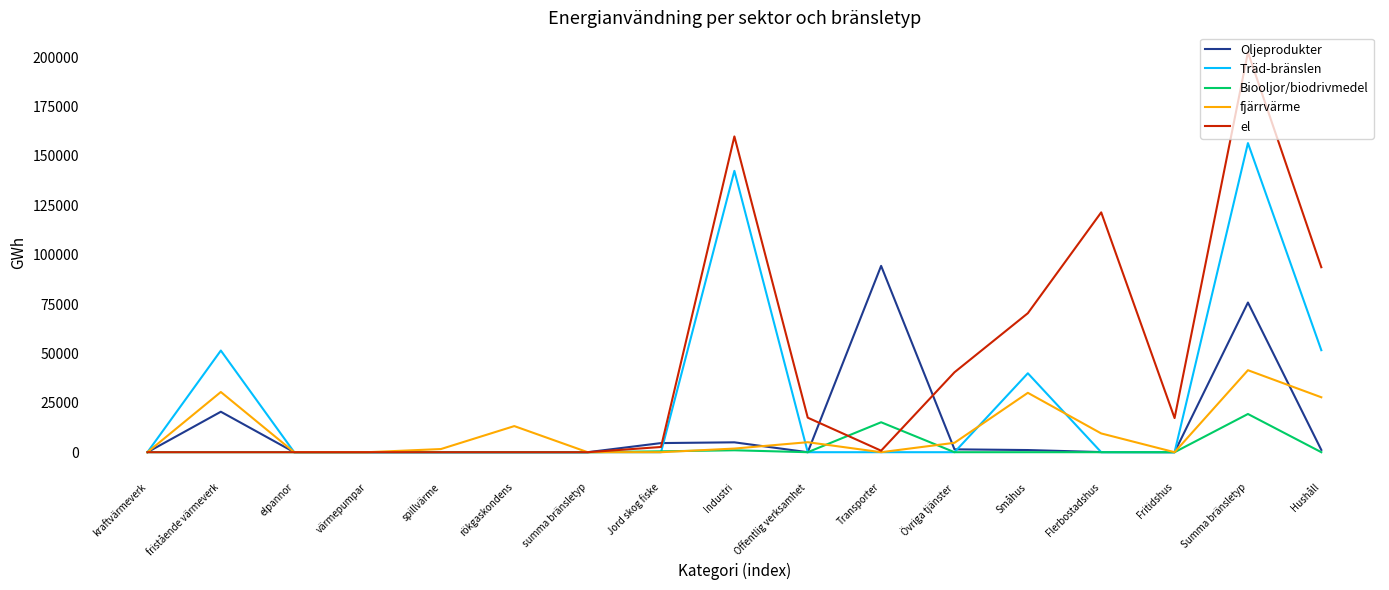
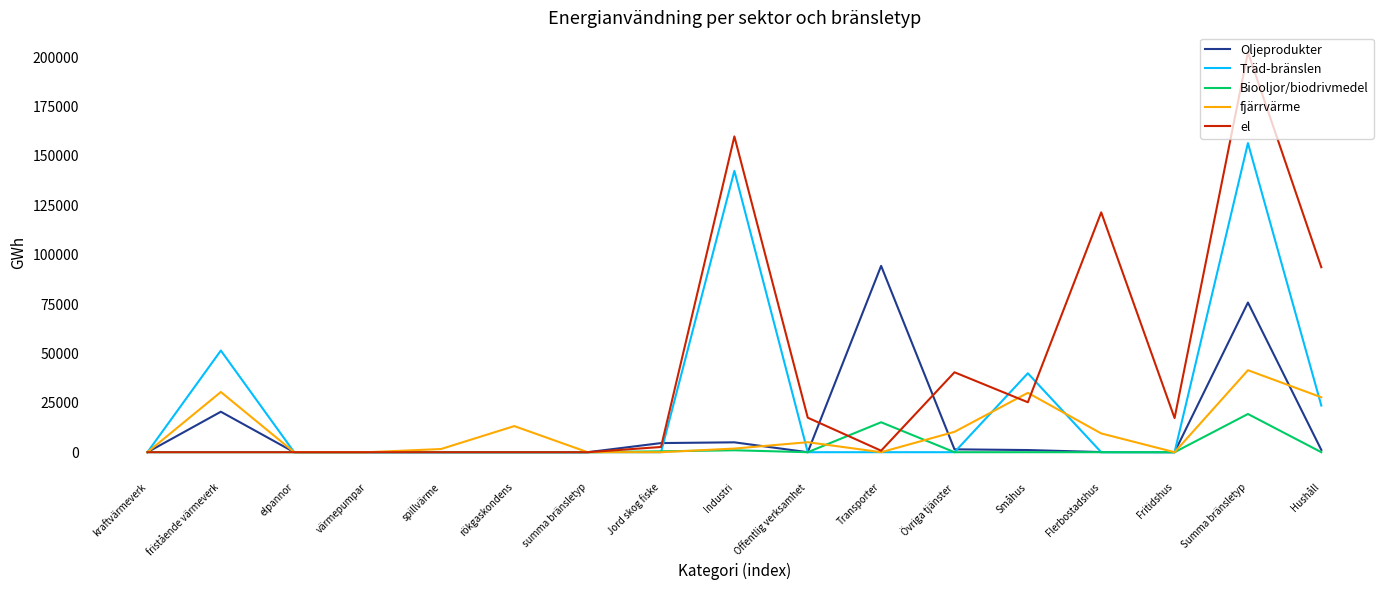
  {
    "Oljeprodukter": {
      "fristående värmeverk": 20000,
      "Jord skog fiske": 5000,
      "Industri": 5000,
      "Transporter": 94000,
      "Övriga tjänster": 1000,
      "Summa bränsletyp": 76000
    },
    "Träd-bränslen": {
      "fristående värmeverk": 51000,
      "Industri": 142000,
      "Småhus": 40000,
      "Summa bränsletyp": 156000,
-     "Hushåll": 52000
+     "Hushåll": 24000
    },
    "Biooljor/biodrivmedel": {
      "Transporter": 15000,
      "Summa bränsletyp": 19000
    },
    "fjärrvärme": {
      "fristående värmeverk": 30000,
      "spillvärme": 2000,
      "rökgaskondens": 13000,
      "Offentlig verksamhet": 5000,
-     "Övriga tjänster": 5000,
+     "Övriga tjänster": 10000,
      "Småhus": 30000,
      "Flerbostadshus": 9000,
      "Summa bränsletyp": 42000,
      "Hushåll": 28000
    },
    "el": {
      "Jord skog fiske": 3000,
      "Industri": 160000,
      "Offentlig verksamhet": 17000,
      "Övriga tjänster": 40000,
-     "Småhus": 70000,
+     "Småhus": 25000,
      "Flerbostadshus": 121000,
      "Fritidshus": 17000,
      "Hushåll": 94000
    }
  }
